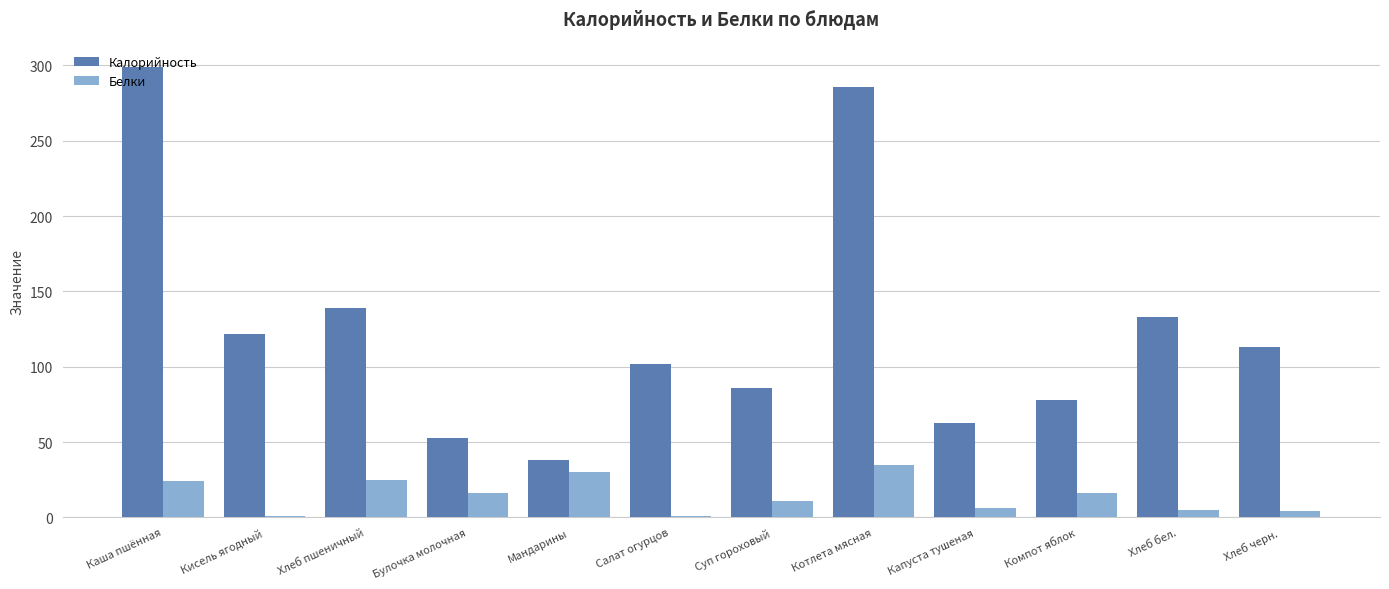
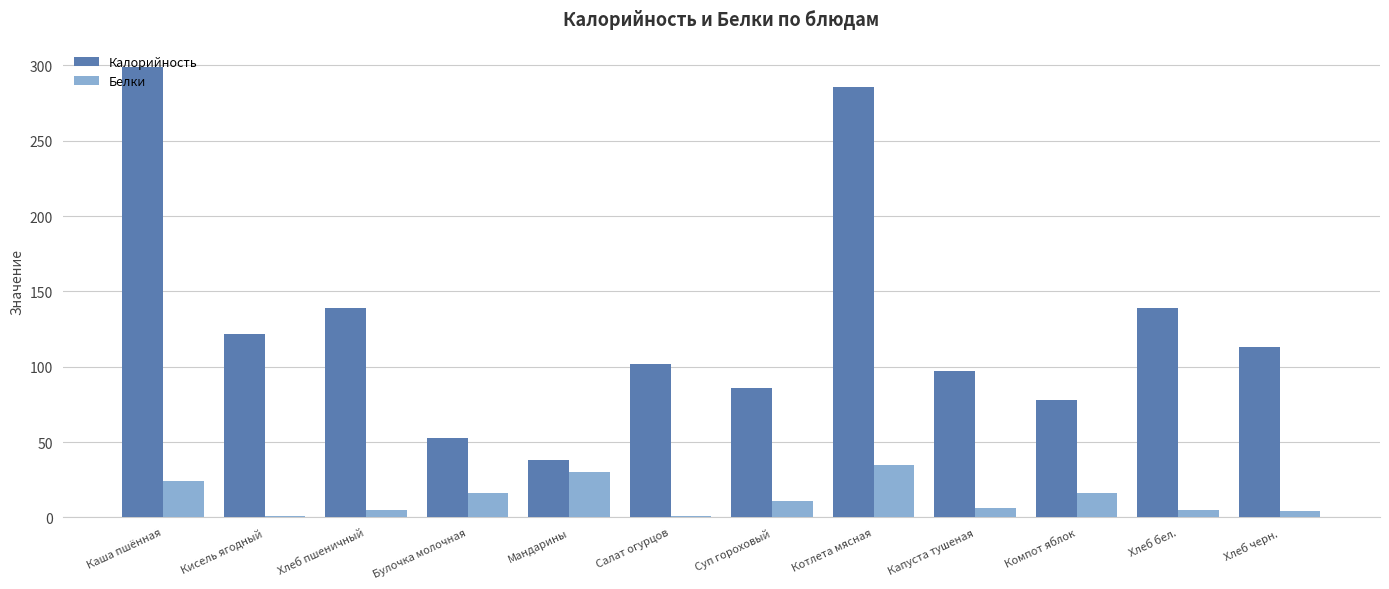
  {
    "Калорийность": {
      "Каша пшённая": 299,
      "Кисель ягодный": 122,
      "Хлеб пшеничный": 139,
      "Булочка молочная": 53,
      "Мандарины": 38,
      "Салат огурцов": 102,
      "Суп гороховый": 86,
      "Котлета мясная": 286,
-     "Капуста тушеная": 63,
+     "Капуста тушеная": 97,
      "Компот яблок": 78,
-     "Хлеб бел.": 133,
+     "Хлеб бел.": 139,
      "Хлеб черн.": 113
    },
    "Белки": {
      "Каша пшённая": 24,
-     "Хлеб пшеничный": 25,
+     "Хлеб пшеничный": 5,
      "Булочка молочная": 16,
      "Мандарины": 30,
      "Суп гороховый": 11,
      "Котлета мясная": 35,
      "Капуста тушеная": 6,
      "Компот яблок": 16,
      "Хлеб бел.": 5,
      "Хлеб черн.": 4
    }
  }
